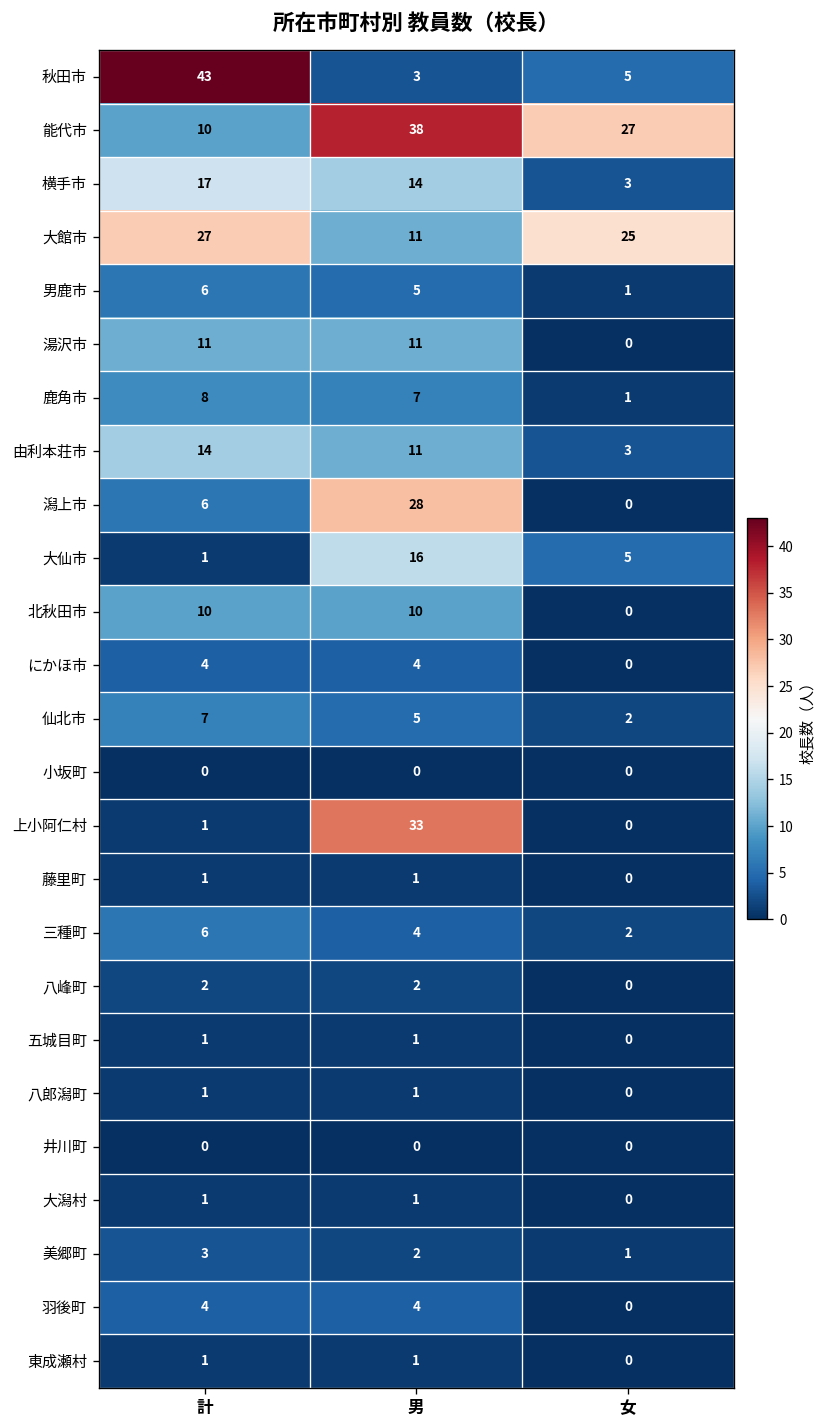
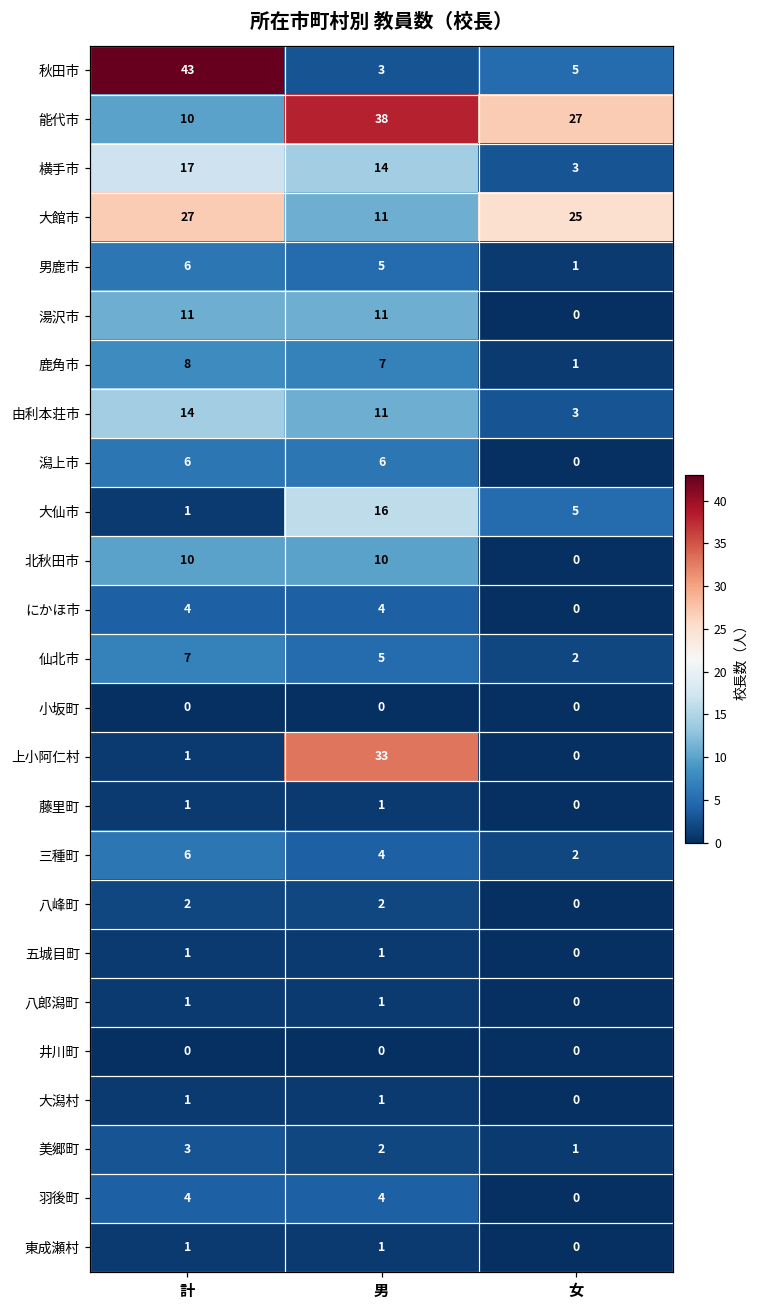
  {
    "秋田市": {
      "計": 43,
      "男": 3,
      "女": 5
    },
    "能代市": {
      "計": 10,
      "男": 38,
      "女": 27
    },
    "横手市": {
      "計": 17,
      "男": 14,
      "女": 3
    },
    "大館市": {
      "計": 27,
      "男": 11,
      "女": 25
    },
    "男鹿市": {
      "計": 6,
      "男": 5,
      "女": 1
    },
    "湯沢市": {
      "計": 11,
      "男": 11,
      "女": 0
    },
    "鹿角市": {
      "計": 8,
      "男": 7,
      "女": 1
    },
    "由利本荘市": {
      "計": 14,
      "男": 11,
      "女": 3
    },
    "潟上市": {
      "計": 6,
-     "男": 28,
+     "男": 6,
      "女": 0
    },
    "大仙市": {
      "計": 1,
      "男": 16,
      "女": 5
    },
    "北秋田市": {
      "計": 10,
      "男": 10,
      "女": 0
    },
    "にかほ市": {
      "計": 4,
      "男": 4,
      "女": 0
    },
    "仙北市": {
      "計": 7,
      "男": 5,
      "女": 2
    },
    "小坂町": {
      "計": 0,
      "男": 0,
      "女": 0
    },
    "上小阿仁村": {
      "計": 1,
      "男": 33,
      "女": 0
    },
    "藤里町": {
      "計": 1,
      "男": 1,
      "女": 0
    },
    "三種町": {
      "計": 6,
      "男": 4,
      "女": 2
    },
    "八峰町": {
      "計": 2,
      "男": 2,
      "女": 0
    },
    "五城目町": {
      "計": 1,
      "男": 1,
      "女": 0
    },
    "八郎潟町": {
      "計": 1,
      "男": 1,
      "女": 0
    },
    "井川町": {
      "計": 0,
      "男": 0,
      "女": 0
    },
    "大潟村": {
      "計": 1,
      "男": 1,
      "女": 0
    },
    "美郷町": {
      "計": 3,
      "男": 2,
      "女": 1
    },
    "羽後町": {
      "計": 4,
      "男": 4,
      "女": 0
    },
    "東成瀬村": {
      "計": 1,
      "男": 1,
      "女": 0
    }
  }
